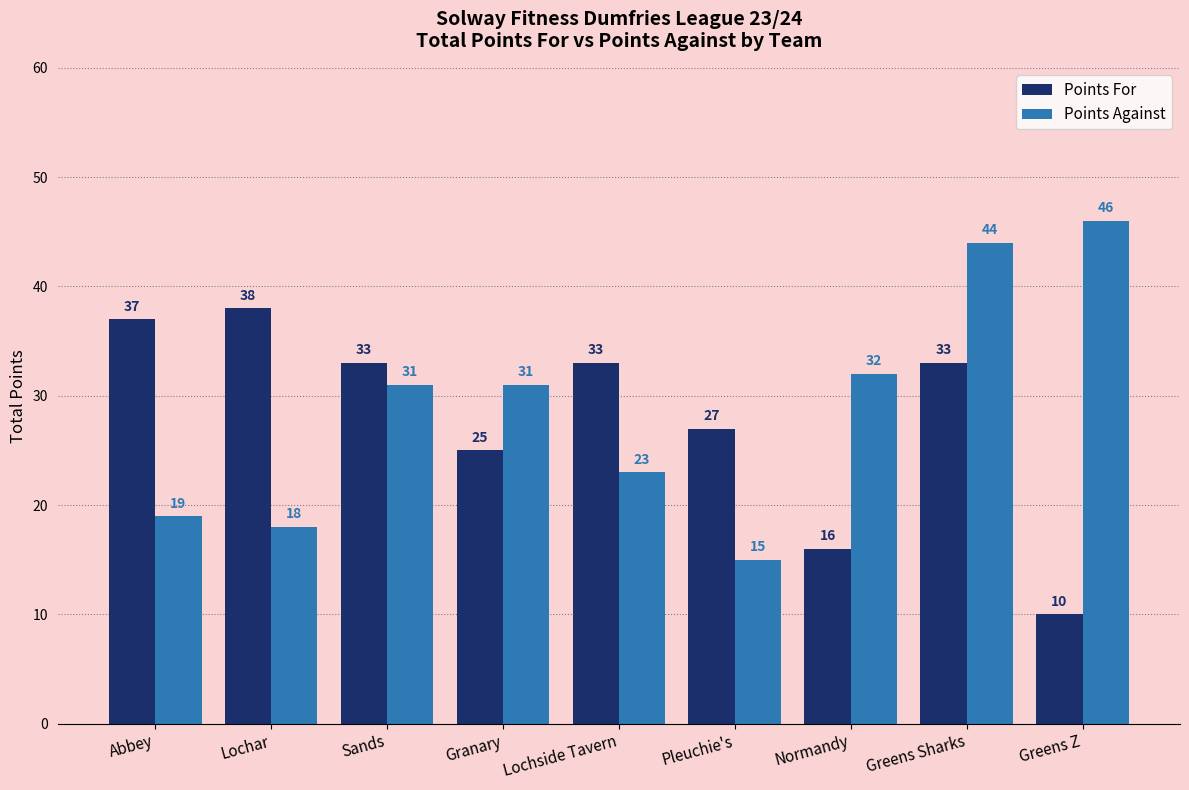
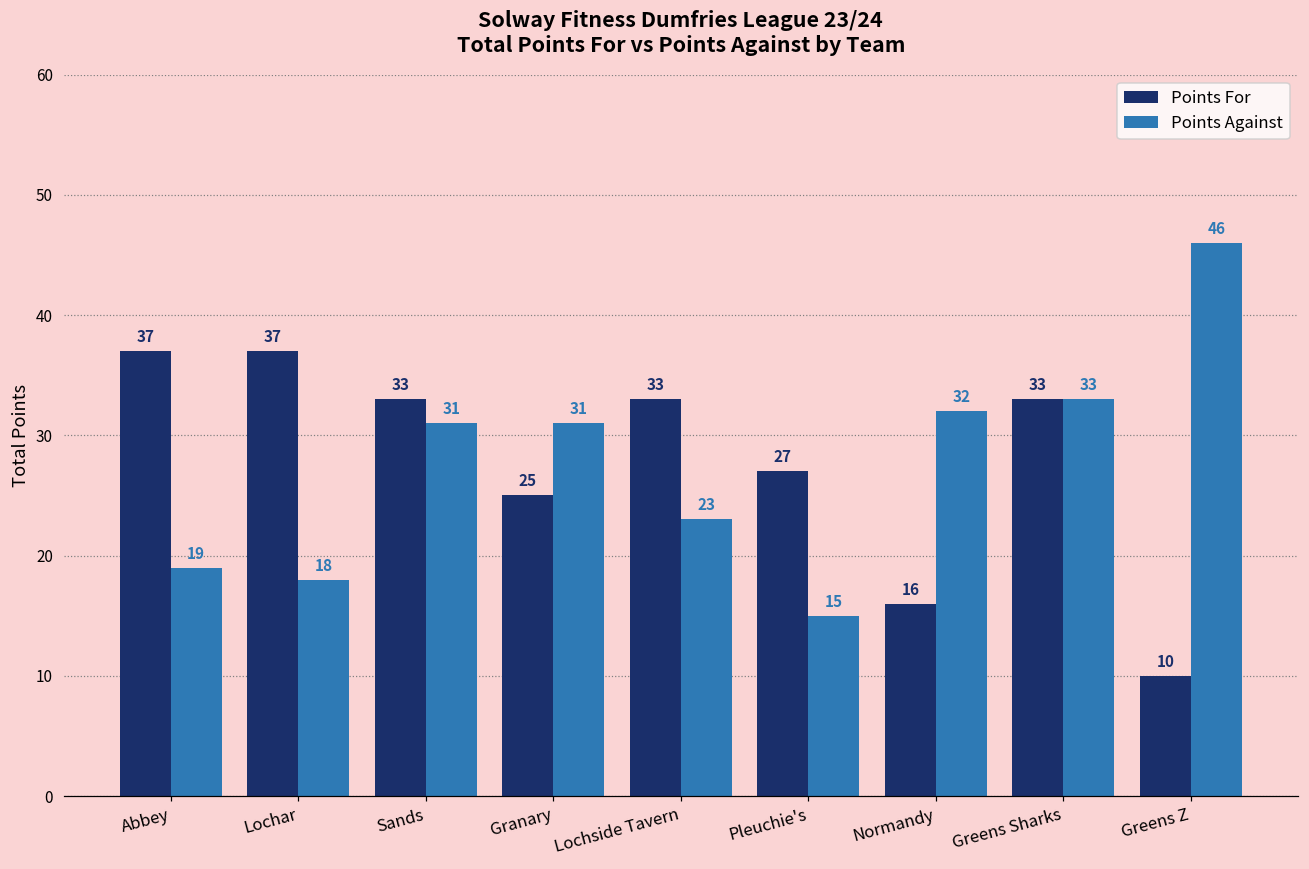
  {
    "Points For": {
      "Abbey": 37,
-     "Lochar": 38,
+     "Lochar": 37,
      "Sands": 33,
      "Granary": 25,
      "Lochside Tavern": 33,
      "Pleuchie's": 27,
      "Normandy": 16,
      "Greens Sharks": 33,
      "Greens Z": 10
    },
    "Points Against": {
      "Abbey": 19,
      "Lochar": 18,
      "Sands": 31,
      "Granary": 31,
      "Lochside Tavern": 23,
      "Pleuchie's": 15,
      "Normandy": 32,
-     "Greens Sharks": 44,
+     "Greens Sharks": 33,
      "Greens Z": 46
    }
  }
